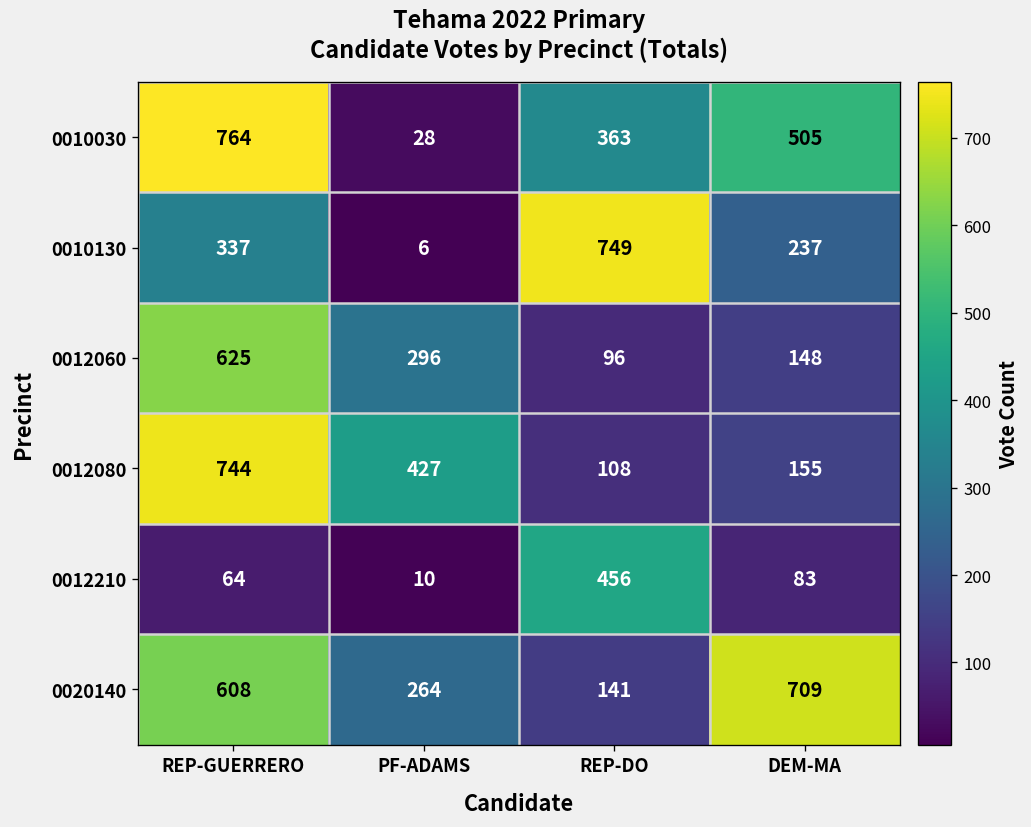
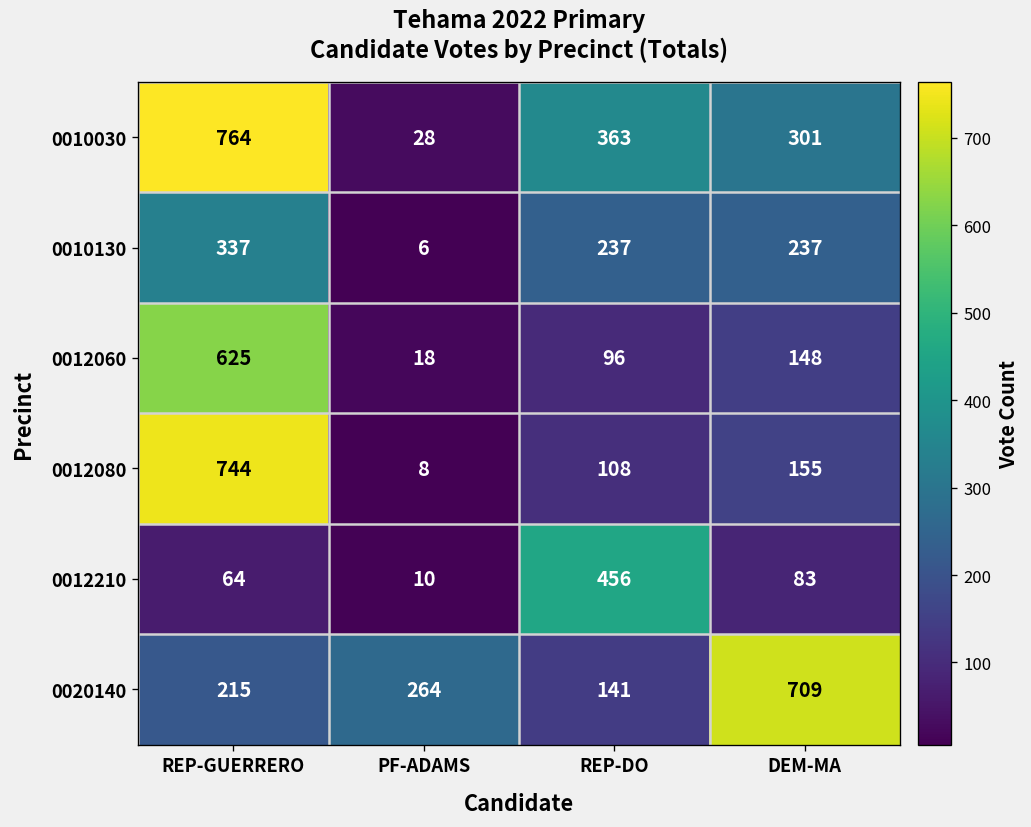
  {
    "0010030": {
      "REP-GUERRERO": 764,
      "PF-ADAMS": 28,
      "REP-DO": 363,
-     "DEM-MA": 505
+     "DEM-MA": 301
    },
    "0010130": {
      "REP-GUERRERO": 337,
      "PF-ADAMS": 6,
-     "REP-DO": 749,
+     "REP-DO": 237,
      "DEM-MA": 237
    },
    "0012060": {
      "REP-GUERRERO": 625,
-     "PF-ADAMS": 296,
+     "PF-ADAMS": 18,
      "REP-DO": 96,
      "DEM-MA": 148
    },
    "0012080": {
      "REP-GUERRERO": 744,
-     "PF-ADAMS": 427,
+     "PF-ADAMS": 8,
      "REP-DO": 108,
      "DEM-MA": 155
    },
    "0012210": {
      "REP-GUERRERO": 64,
      "PF-ADAMS": 10,
      "REP-DO": 456,
      "DEM-MA": 83
    },
    "0020140": {
-     "REP-GUERRERO": 608,
+     "REP-GUERRERO": 215,
      "PF-ADAMS": 264,
      "REP-DO": 141,
      "DEM-MA": 709
    }
  }
